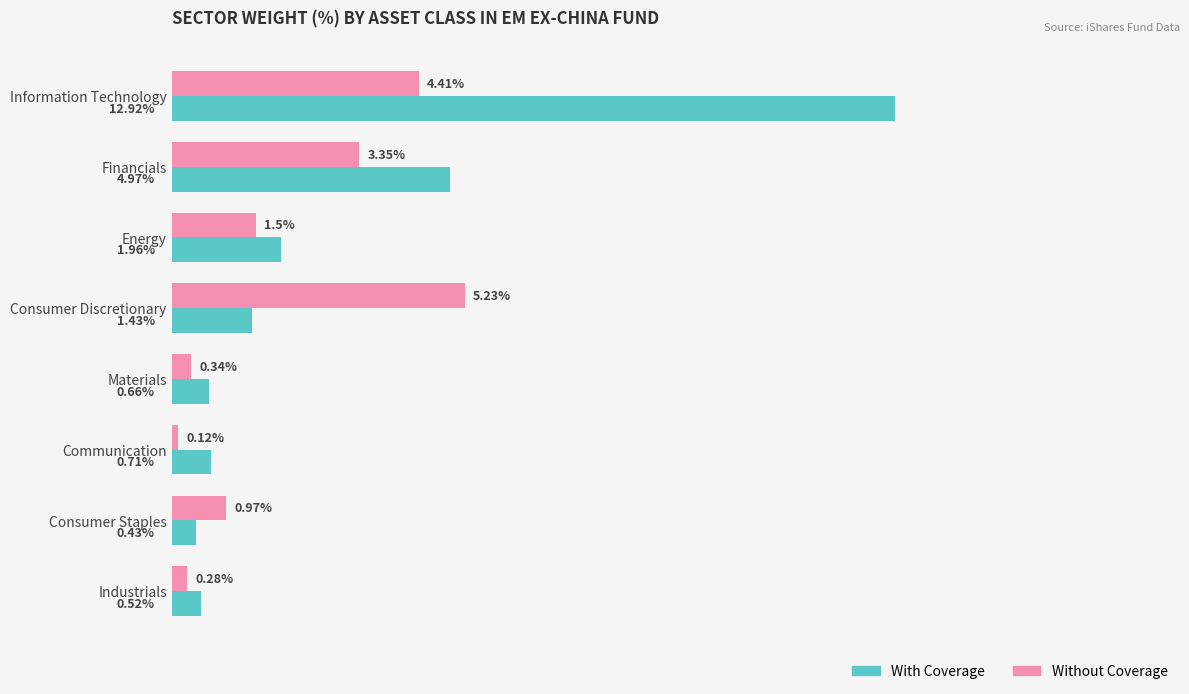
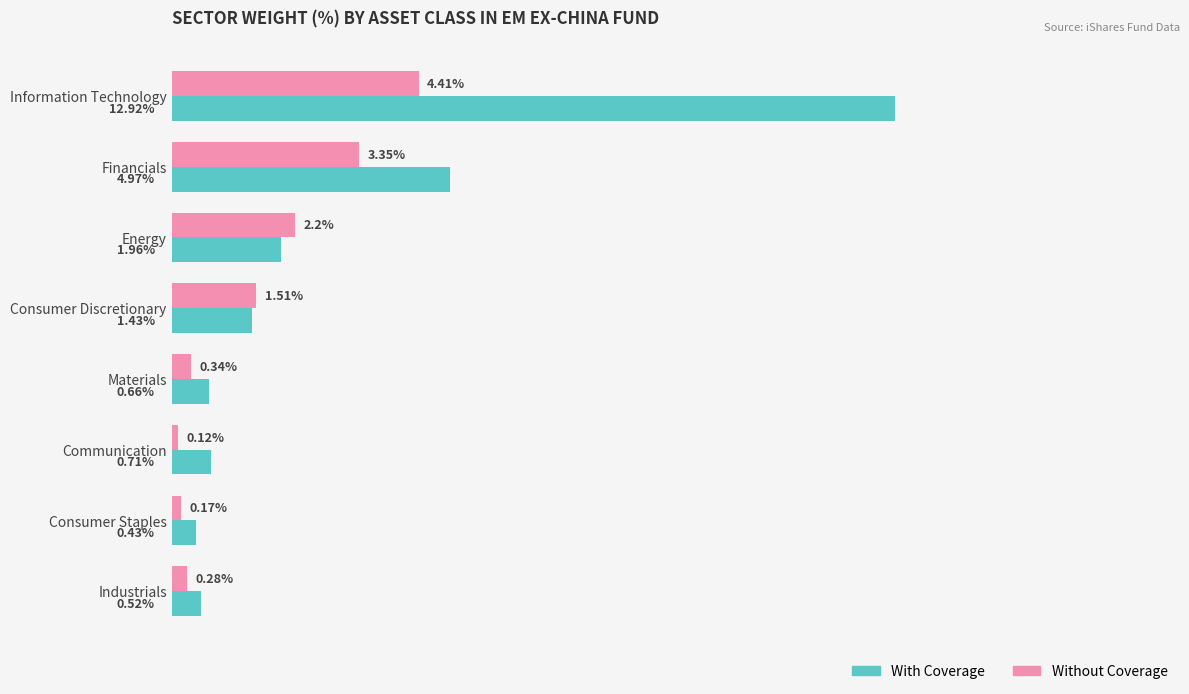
  {
    "Without Coverage": {
      "Information Technology": "4.41%",
      "Financials": "3.35%",
-     "Energy": "1.5%",
-     "Consumer Discretionary": "5.23%",
+     "Energy": "2.2%",
+     "Consumer Discretionary": "1.51%",
      "Materials": "0.34%",
      "Communication": "0.12%",
-     "Consumer Staples": "0.97%",
+     "Consumer Staples": "0.17%",
      "Industrials": "0.28%"
    }
  }
